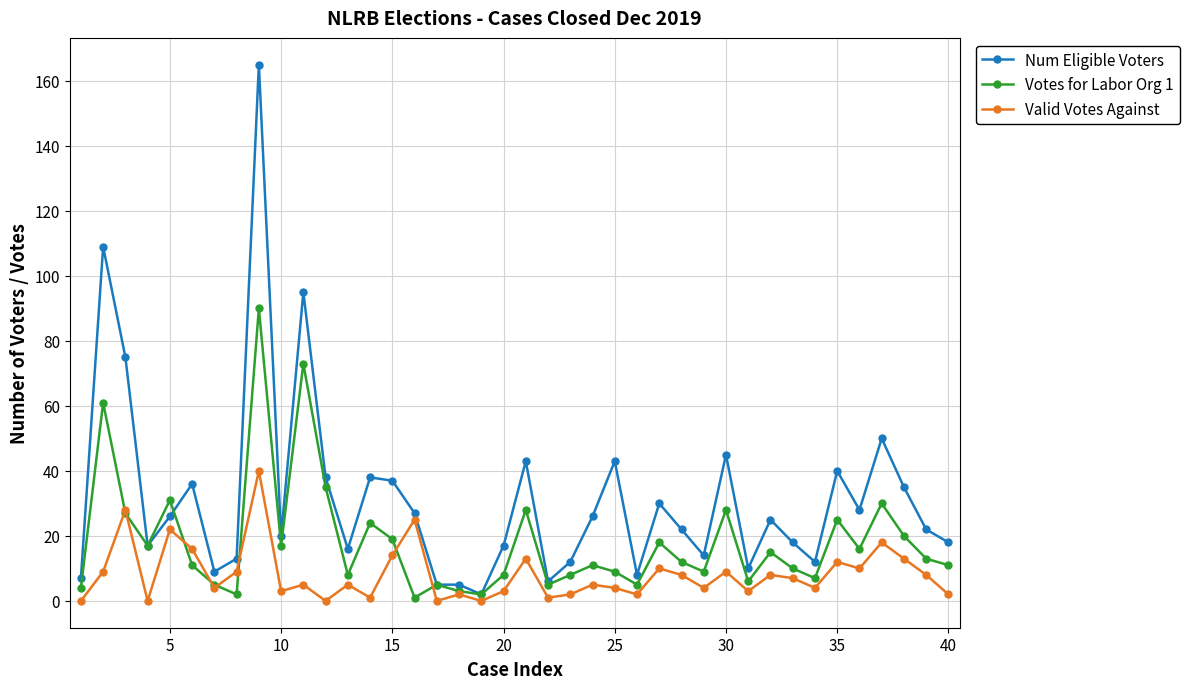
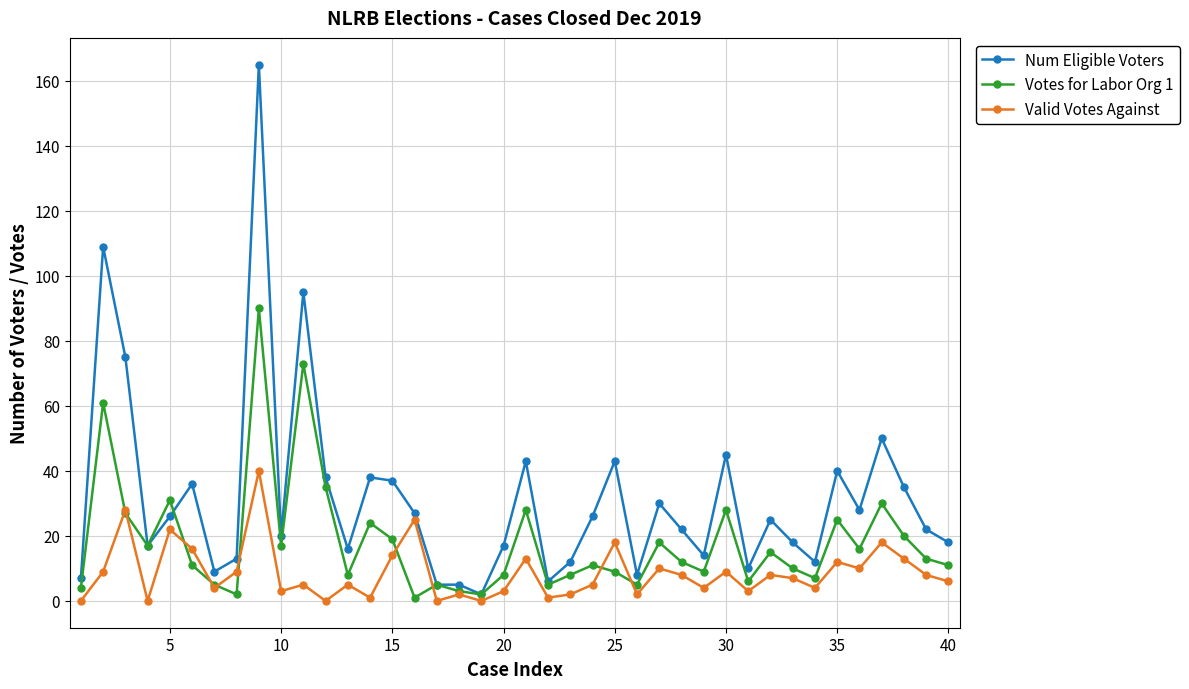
  {
    "Num Eligible Voters": {
      "5": 26,
      "10": 20,
      "15": 37,
      "20": 17,
      "25": 43,
      "30": 45,
      "35": 40,
      "40": 18
    },
    "Votes for Labor Org 1": {
      "5": 31,
      "10": 17,
      "15": 19,
      "20": 8,
      "25": 9,
      "30": 28,
      "35": 25,
      "40": 11
    },
    "Valid Votes Against": {
      "5": 22,
      "10": 3,
      "15": 14,
      "20": 3,
-     "25": 4,
+     "25": 18,
      "30": 9,
      "35": 12,
-     "40": 2
+     "40": 6
    }
  }
